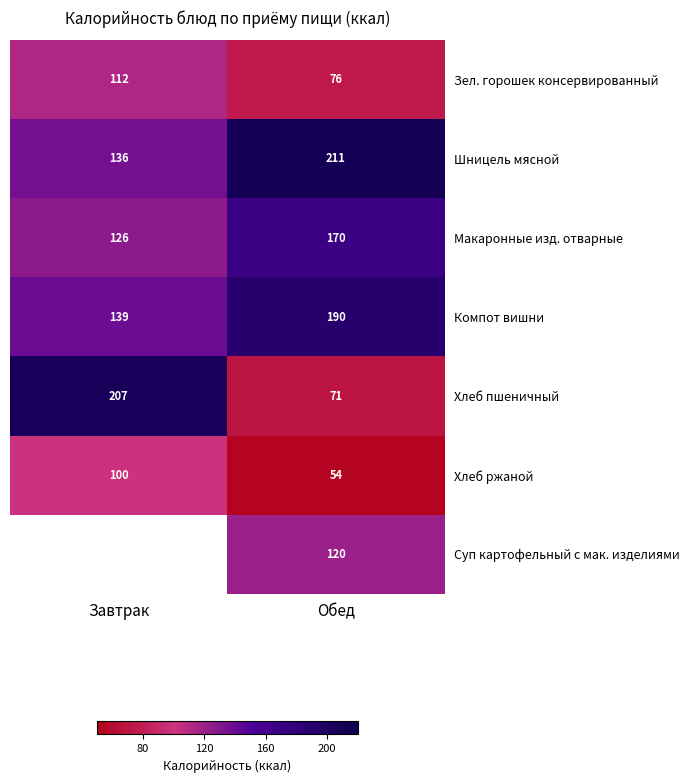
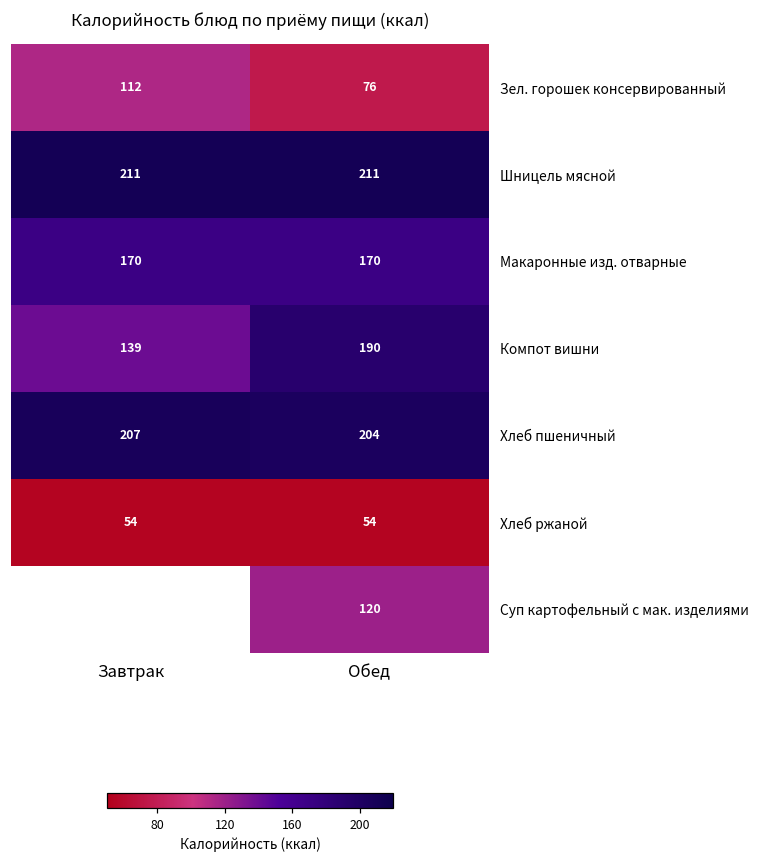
  {
    "Зел. горошек консервированный": {
      "Завтрак": 112,
      "Обед": 76
    },
    "Шницель мясной": {
-     "Завтрак": 136,
+     "Завтрак": 211,
      "Обед": 211
    },
    "Макаронные изд. отварные": {
-     "Завтрак": 126,
+     "Завтрак": 170,
      "Обед": 170
    },
    "Компот вишни": {
      "Завтрак": 139,
      "Обед": 190
    },
    "Хлеб пшеничный": {
      "Завтрак": 207,
-     "Обед": 71
+     "Обед": 204
    },
    "Хлеб ржаной": {
-     "Завтрак": 100,
+     "Завтрак": 54,
      "Обед": 54
    },
    "Суп картофельный с мак. изделиями": {
      "Обед": 120
    }
  }
